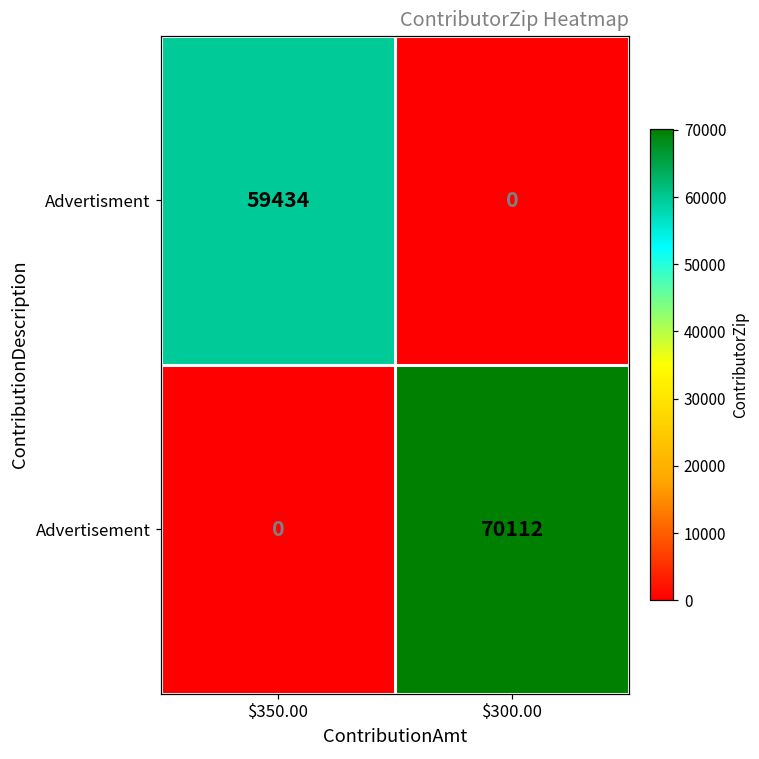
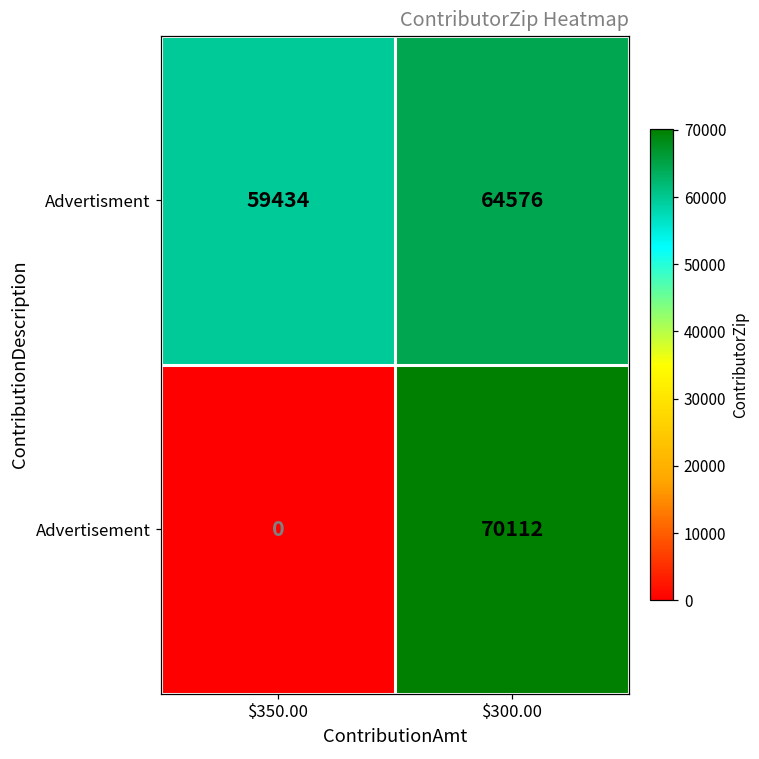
  {
    "Advertisment": {
      "$350.00": 59434,
-     "$300.00": 0
+     "$300.00": 64576
    },
    "Advertisement": {
      "$350.00": 0,
      "$300.00": 70112
    }
  }
